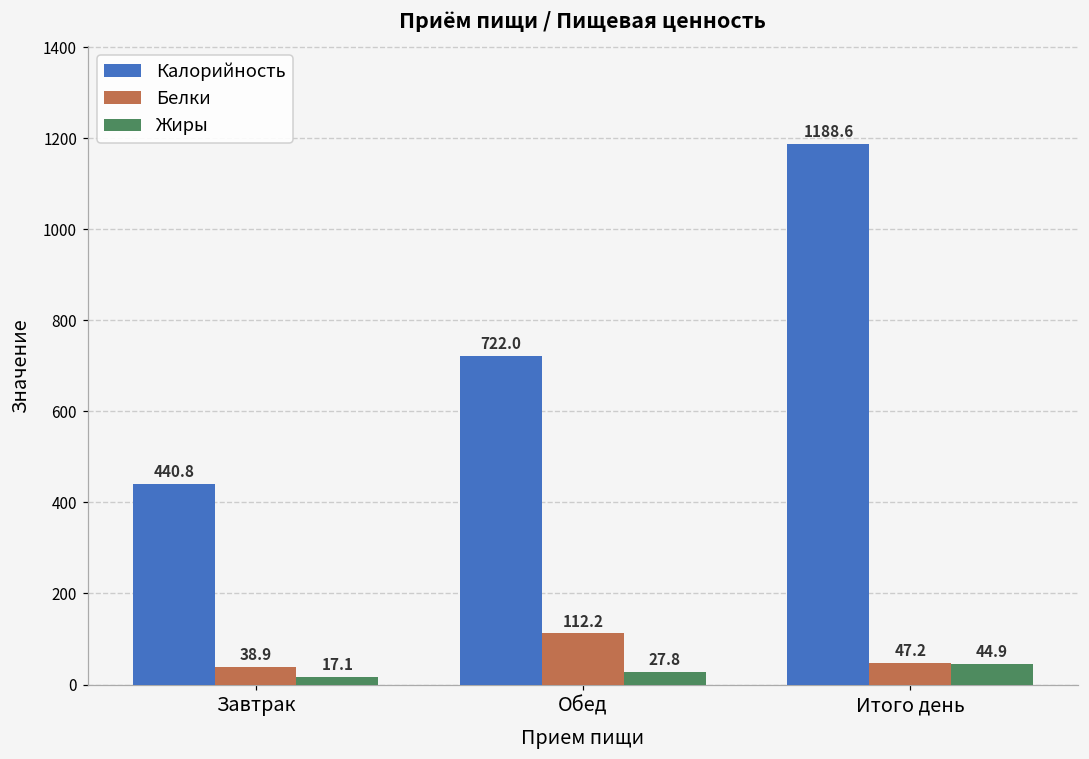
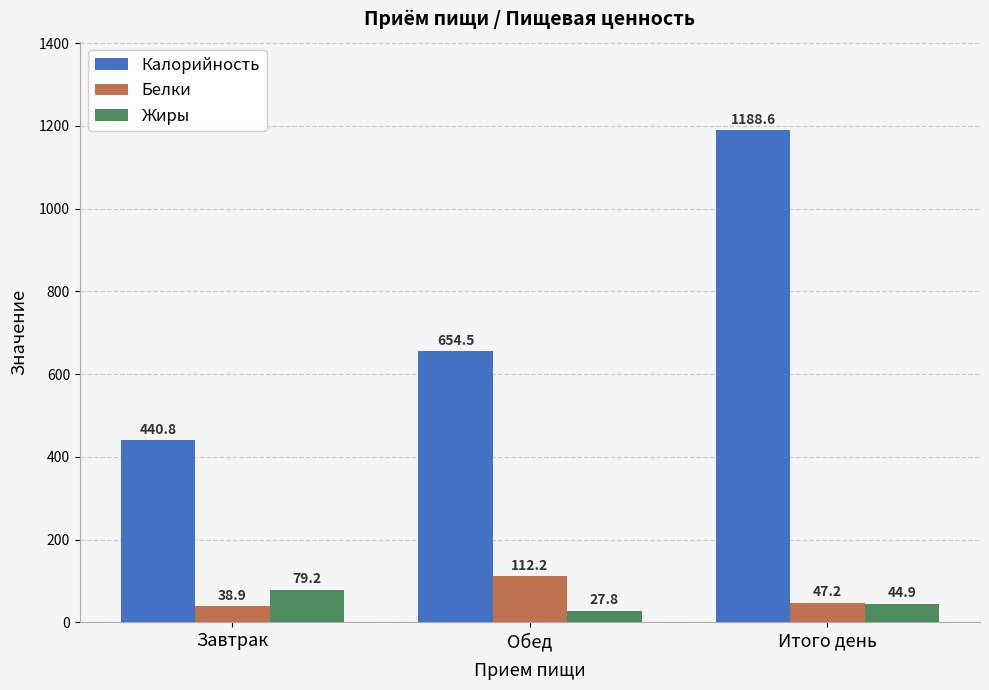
  {
    "Калорийность": {
      "Завтрак": 440.8,
-     "Обед": 722.0,
+     "Обед": 654.5,
      "Итого день": 1188.6
    },
    "Белки": {
      "Завтрак": 38.9,
      "Обед": 112.2,
      "Итого день": 47.2
    },
    "Жиры": {
-     "Завтрак": 17.1,
+     "Завтрак": 79.2,
      "Обед": 27.8,
      "Итого день": 44.9
    }
  }
